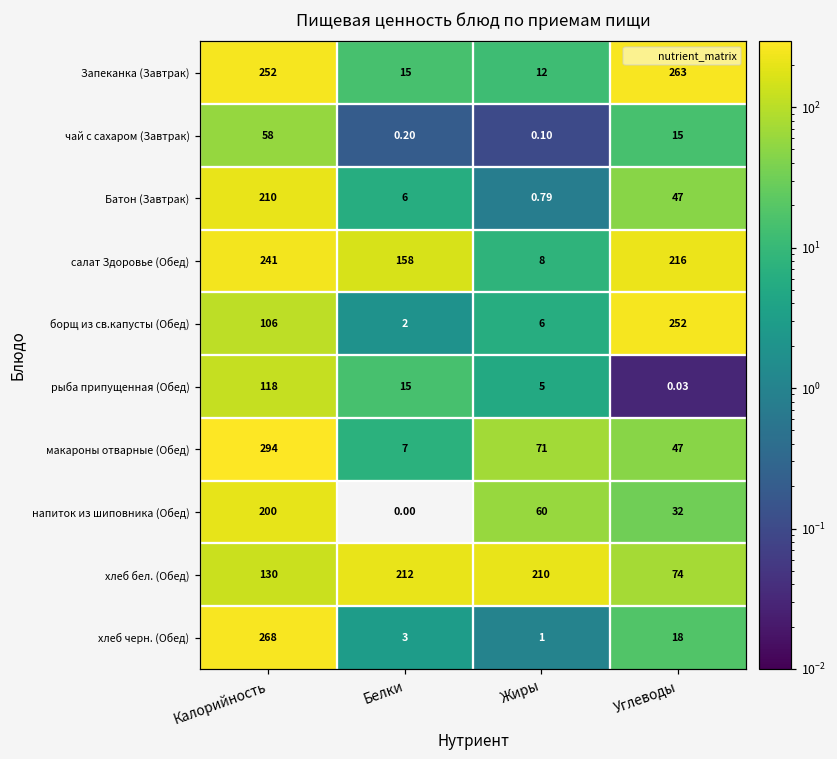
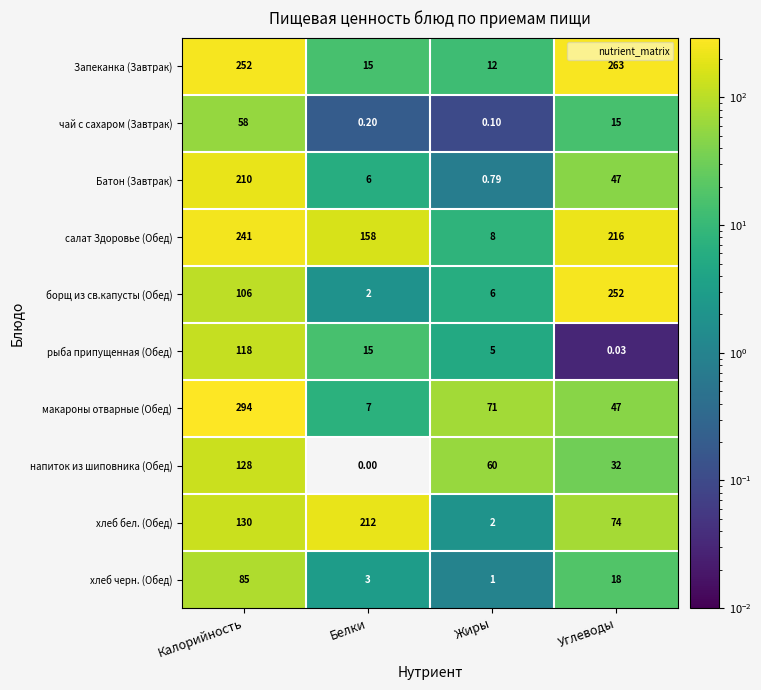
  {
    "Запеканка (Завтрак)": {
      "Калорийность": 252,
      "Белки": 15,
      "Жиры": 12,
      "Углеводы": 263
    },
    "чай с сахаром (Завтрак)": {
      "Калорийность": 58,
      "Белки": 0.20,
      "Жиры": 0.10,
      "Углеводы": 15
    },
    "Батон (Завтрак)": {
      "Калорийность": 210,
      "Белки": 6,
      "Жиры": 0.79,
      "Углеводы": 47
    },
    "салат Здоровье (Обед)": {
      "Калорийность": 241,
      "Белки": 158,
      "Жиры": 8,
      "Углеводы": 216
    },
    "борщ из св.капусты (Обед)": {
      "Калорийность": 106,
      "Белки": 2,
      "Жиры": 6,
      "Углеводы": 252
    },
    "рыба припущенная (Обед)": {
      "Калорийность": 118,
      "Белки": 15,
      "Жиры": 5,
      "Углеводы": 0.03
    },
    "макароны отварные (Обед)": {
      "Калорийность": 294,
      "Белки": 7,
      "Жиры": 71,
      "Углеводы": 47
    },
    "напиток из шиповника (Обед)": {
-     "Калорийность": 200,
+     "Калорийность": 128,
      "Белки": 0.00,
      "Жиры": 60,
      "Углеводы": 32
    },
    "хлеб бел. (Обед)": {
      "Калорийность": 130,
      "Белки": 212,
-     "Жиры": 210,
+     "Жиры": 2,
      "Углеводы": 74
    },
    "хлеб черн. (Обед)": {
-     "Калорийность": 268,
+     "Калорийность": 85,
      "Белки": 3,
      "Жиры": 1,
      "Углеводы": 18
    }
  }
